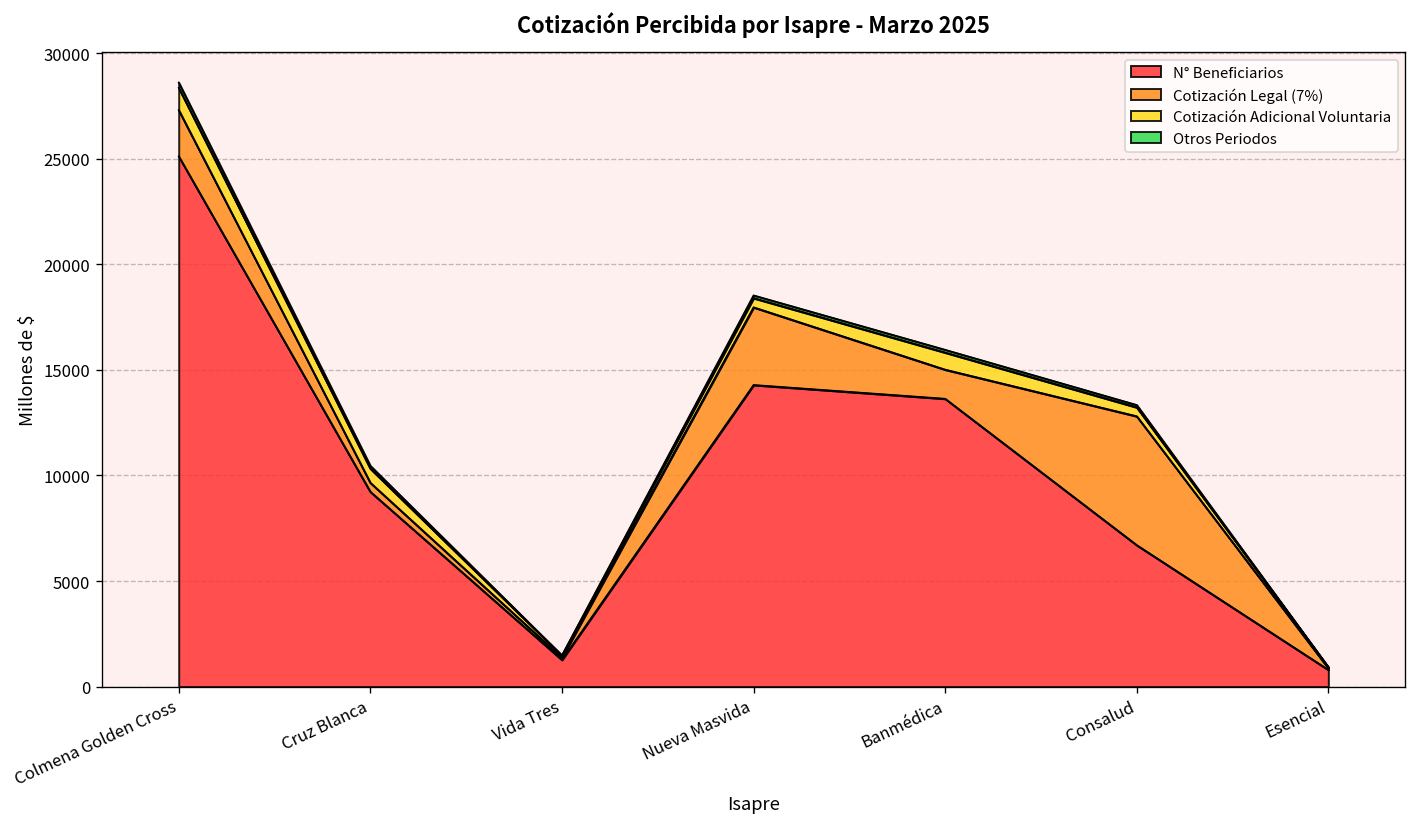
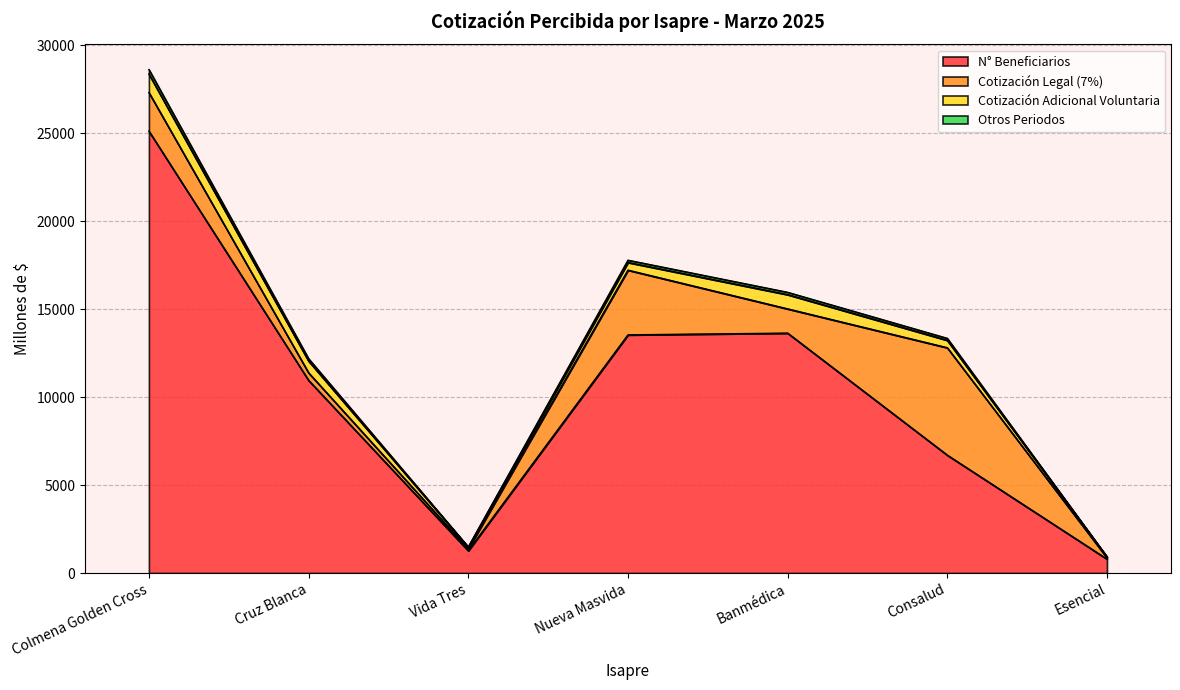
  {
    "N° Beneficiarios": {
      "Colmena Golden Cross": 25100,
-     "Cruz Blanca": 9200,
-     "Nueva Masvida": 14300,
+     "Cruz Blanca": 11000,
+     "Nueva Masvida": 13500,
      "Banmédica": 13600,
      "Consalud": 6700
    },
    "Cotización Legal (7%)": {
      "Colmena Golden Cross": 2200,
      "Cruz Blanca": 400,
      "Nueva Masvida": 3700,
      "Banmédica": 1400,
      "Consalud": 6100
    },
    "Cotización Adicional Voluntaria": {
      "Colmena Golden Cross": 1100
    },
    "Otros Periodos": {
      "Colmena Golden Cross": 300
    }
  }
